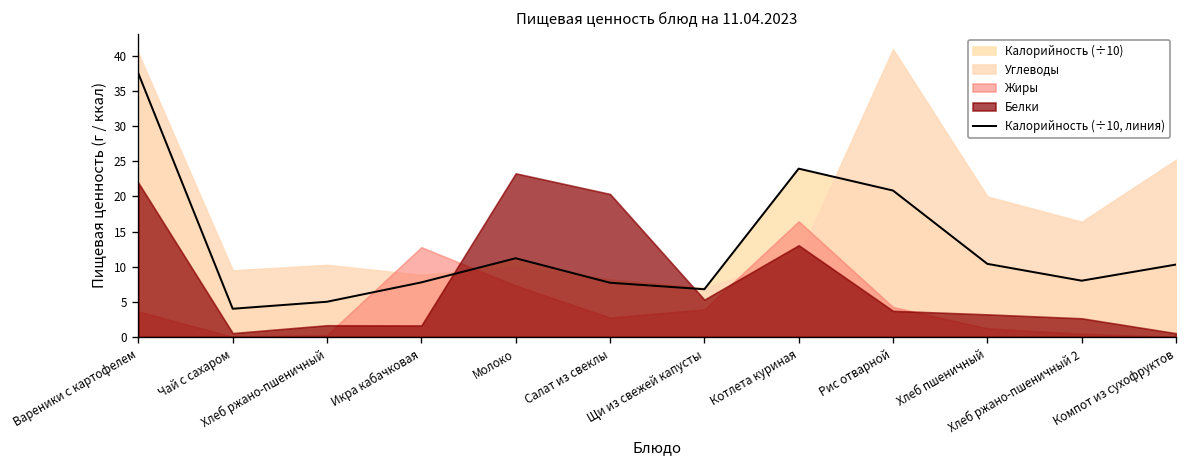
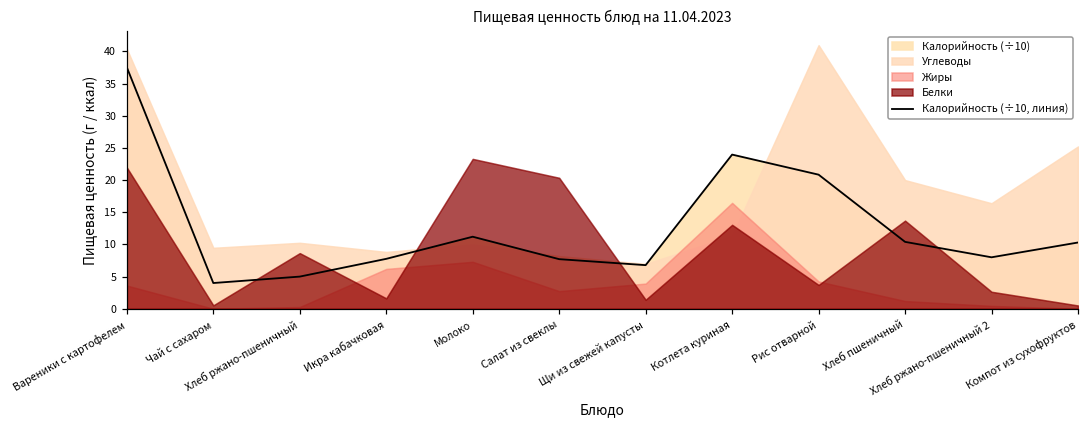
  {
    "Жиры": {
      "Вареники с картофелем": 4,
      "Чай с сахаром": 0,
-     "Икра кабачковая": 13,
+     "Икра кабачковая": 6,
      "Молоко": 7,
      "Салат из свеклы": 3,
      "Щи из свежей капусты": 4,
      "Котлета куриная": 16,
      "Рис отварной": 4,
      "Хлеб пшеничный": 1,
      "Хлеб ржано-пшеничный 2": 0,
      "Компот из сухофруктов": 0
    },
    "Белки": {
      "Вареники с картофелем": 22,
      "Чай с сахаром": 1,
-     "Хлеб ржано-пшеничный": 2,
+     "Хлеб ржано-пшеничный": 9,
      "Икра кабачковая": 2,
      "Молоко": 23,
      "Салат из свеклы": 20,
-     "Щи из свежей капусты": 5,
+     "Щи из свежей капусты": 1,
      "Котлета куриная": 13,
      "Рис отварной": 4,
-     "Хлеб пшеничный": 3,
+     "Хлеб пшеничный": 14,
      "Хлеб ржано-пшеничный 2": 3,
      "Компот из сухофруктов": 1
    }
  }
